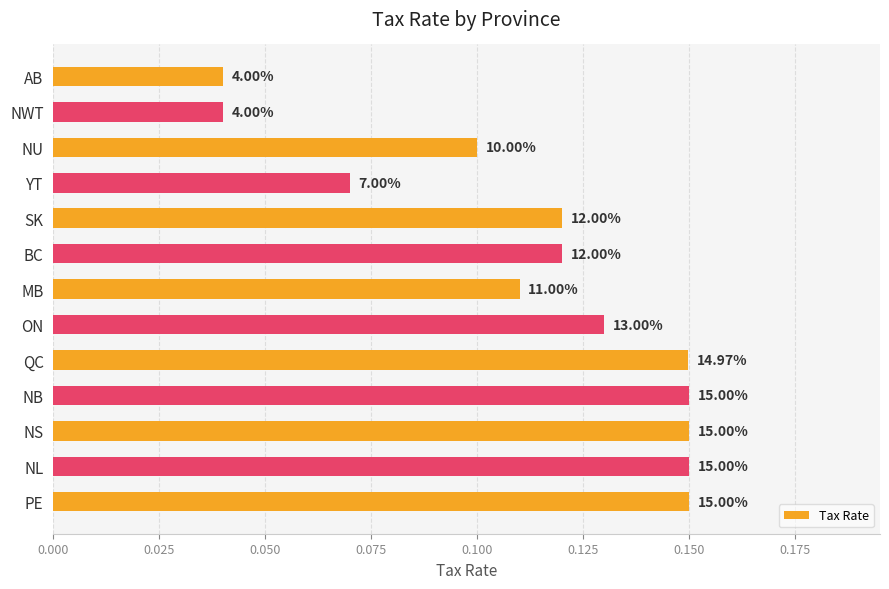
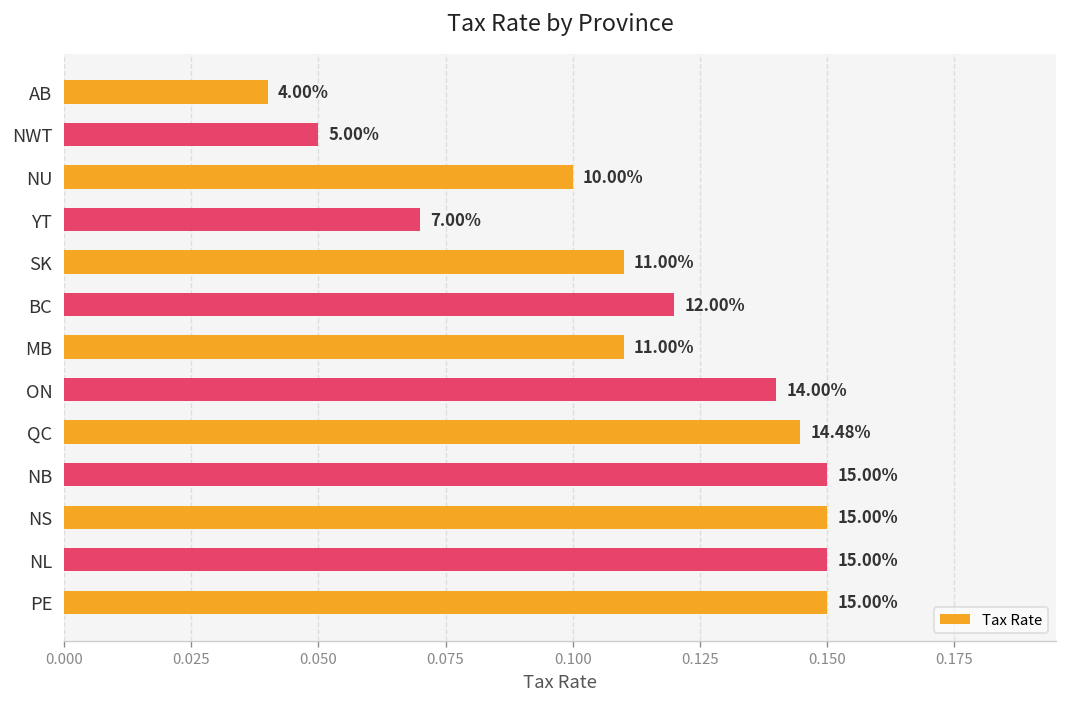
  {
    "AB": "4.00%",
-   "NWT": "4.00%",
+   "NWT": "5.00%",
    "NU": "10.00%",
    "YT": "7.00%",
-   "SK": "12.00%",
+   "SK": "11.00%",
    "BC": "12.00%",
    "MB": "11.00%",
-   "ON": "13.00%",
-   "QC": "14.97%",
+   "ON": "14.00%",
+   "QC": "14.48%",
    "NB": "15.00%",
    "NS": "15.00%",
    "NL": "15.00%",
    "PE": "15.00%"
  }
